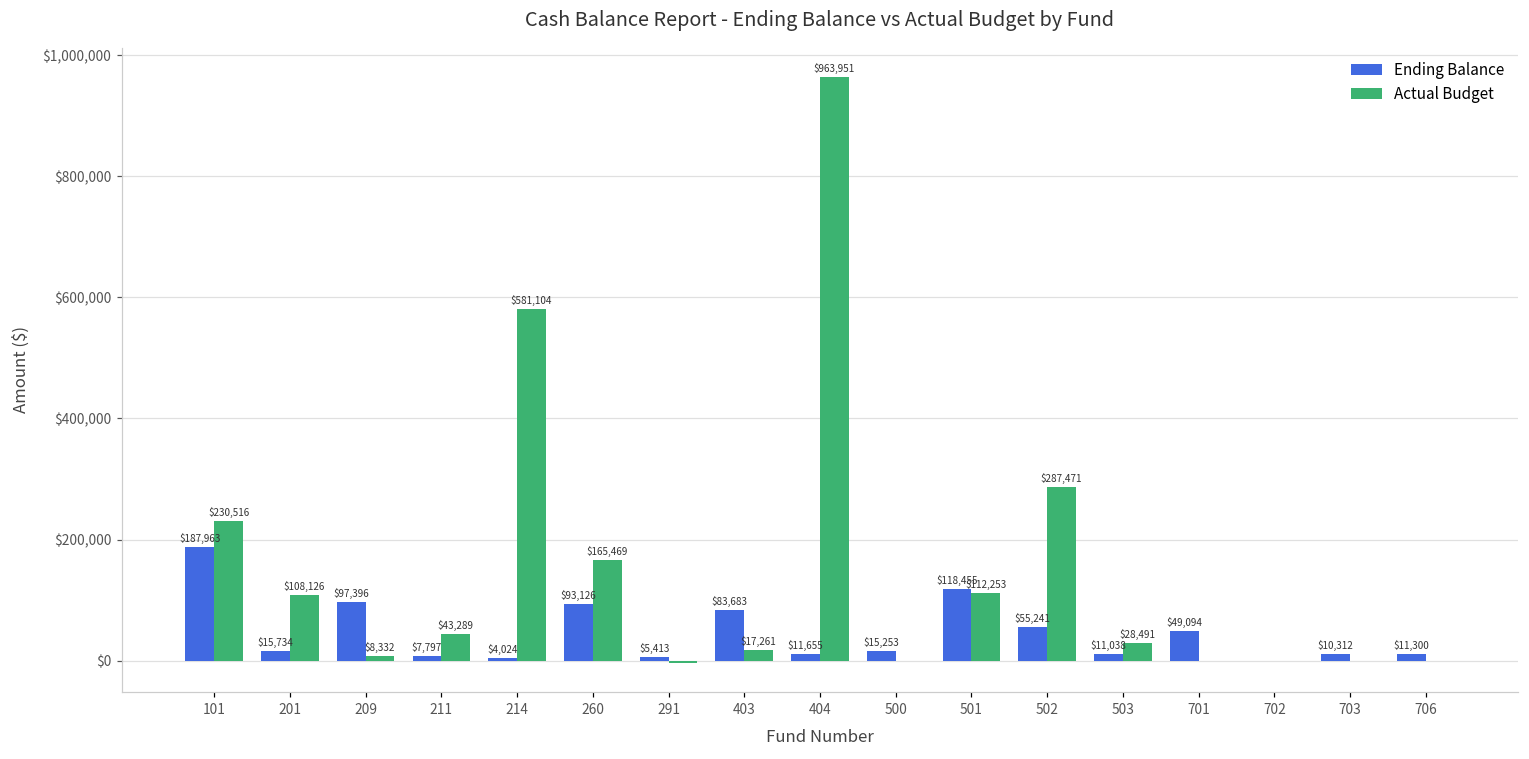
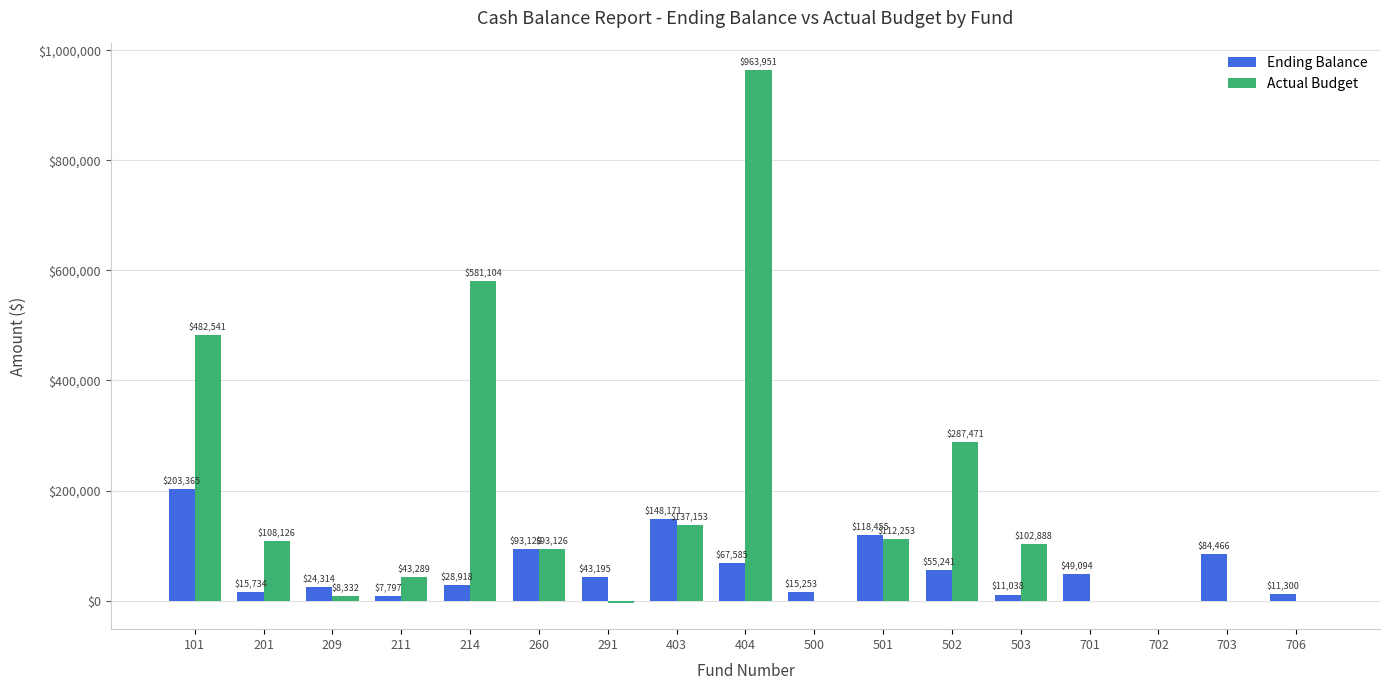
  {
    "Ending Balance": {
-     "101": "$187,963",
+     "101": "$203,365",
      "201": "$15,734",
-     "209": "$97,396",
+     "209": "$24,314",
      "211": "$7,797",
-     "214": "$4,024",
-     "291": "$5,413",
-     "403": "$83,683",
-     "404": "$11,655",
+     "214": "$28,918",
+     "291": "$43,195",
+     "403": "$148,171",
+     "404": "$67,585",
      "500": "$15,253",
      "502": "$55,241",
      "503": "$11,038",
      "701": "$49,094",
-     "703": "$10,312",
+     "703": "$84,466",
      "706": "$11,300"
    },
    "Actual Budget": {
-     "101": "$230,516",
+     "101": "$482,541",
      "201": "$108,126",
      "209": "$8,332",
      "211": "$43,289",
      "214": "$581,104",
-     "260": "$165,469",
-     "403": "$17,261",
+     "260": "$93,126",
+     "403": "$137,153",
      "404": "$963,951",
      "502": "$287,471",
-     "503": "$28,491"
+     "503": "$102,888"
    }
  }
